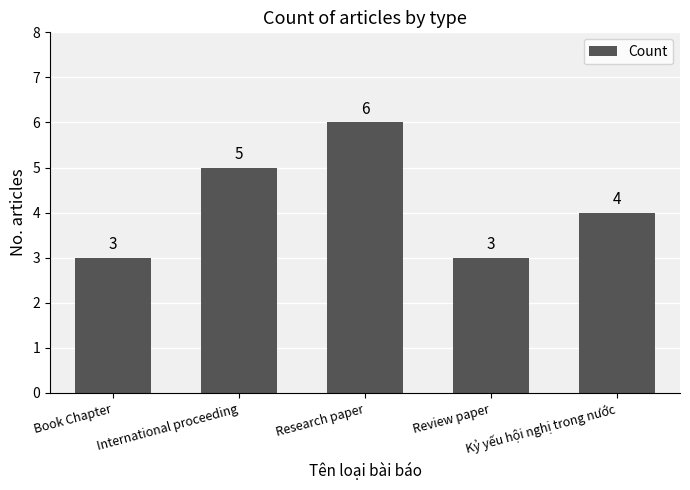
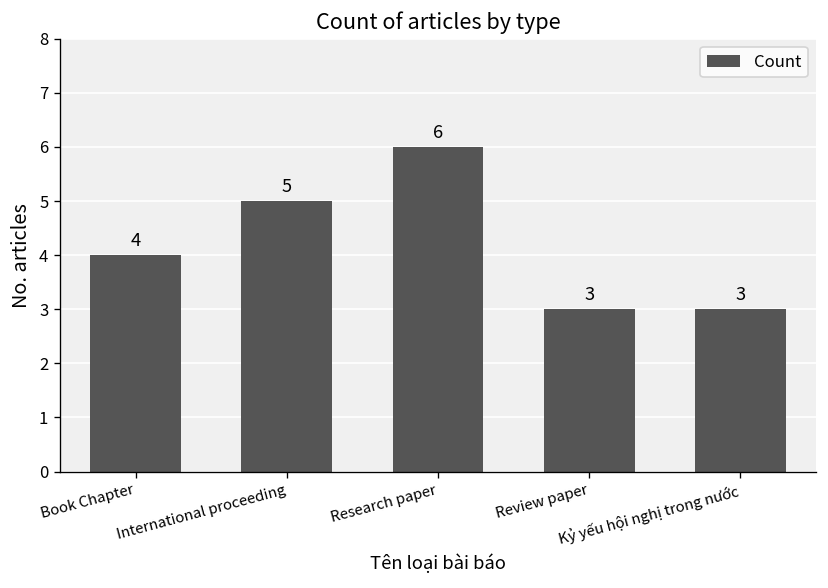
  {
-   "Book Chapter": 3,
+   "Book Chapter": 4,
    "International proceeding": 5,
    "Research paper": 6,
    "Review paper": 3,
-   "Kỷ yếu hội nghị trong nước": 4
+   "Kỷ yếu hội nghị trong nước": 3
  }
